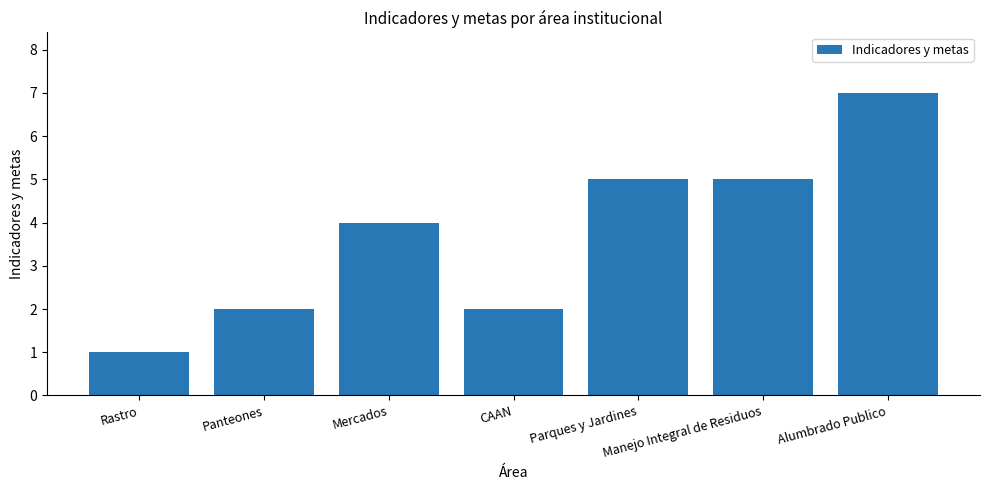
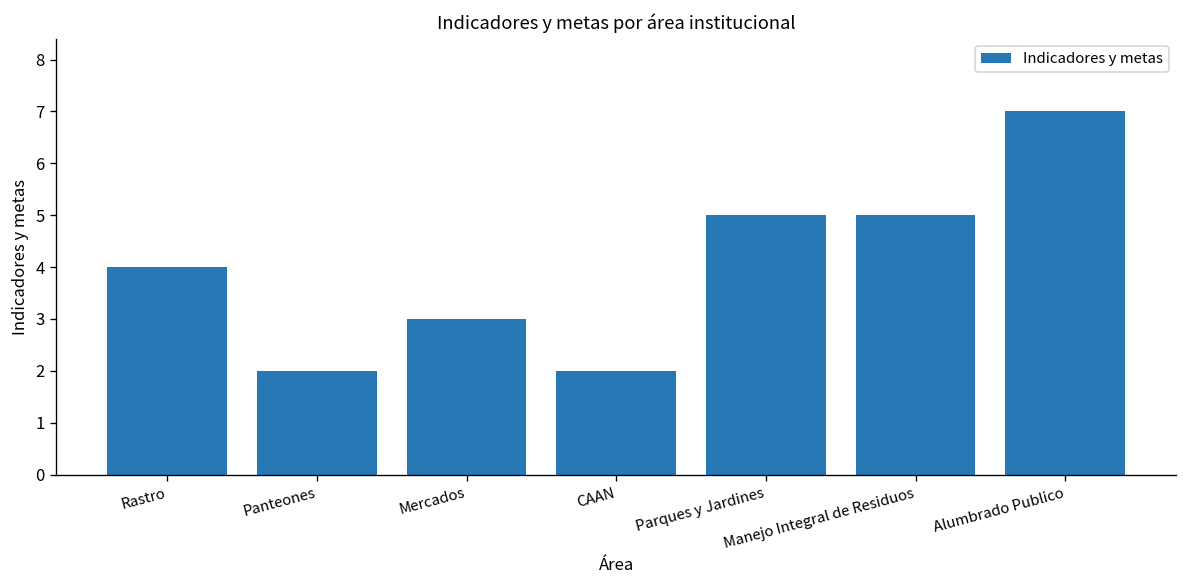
  {
-   "Rastro": 1,
+   "Rastro": 4,
    "Panteones": 2,
-   "Mercados": 4,
+   "Mercados": 3,
    "CAAN": 2,
    "Parques y Jardines": 5,
    "Manejo Integral de Residuos": 5,
    "Alumbrado Publico": 7
  }
